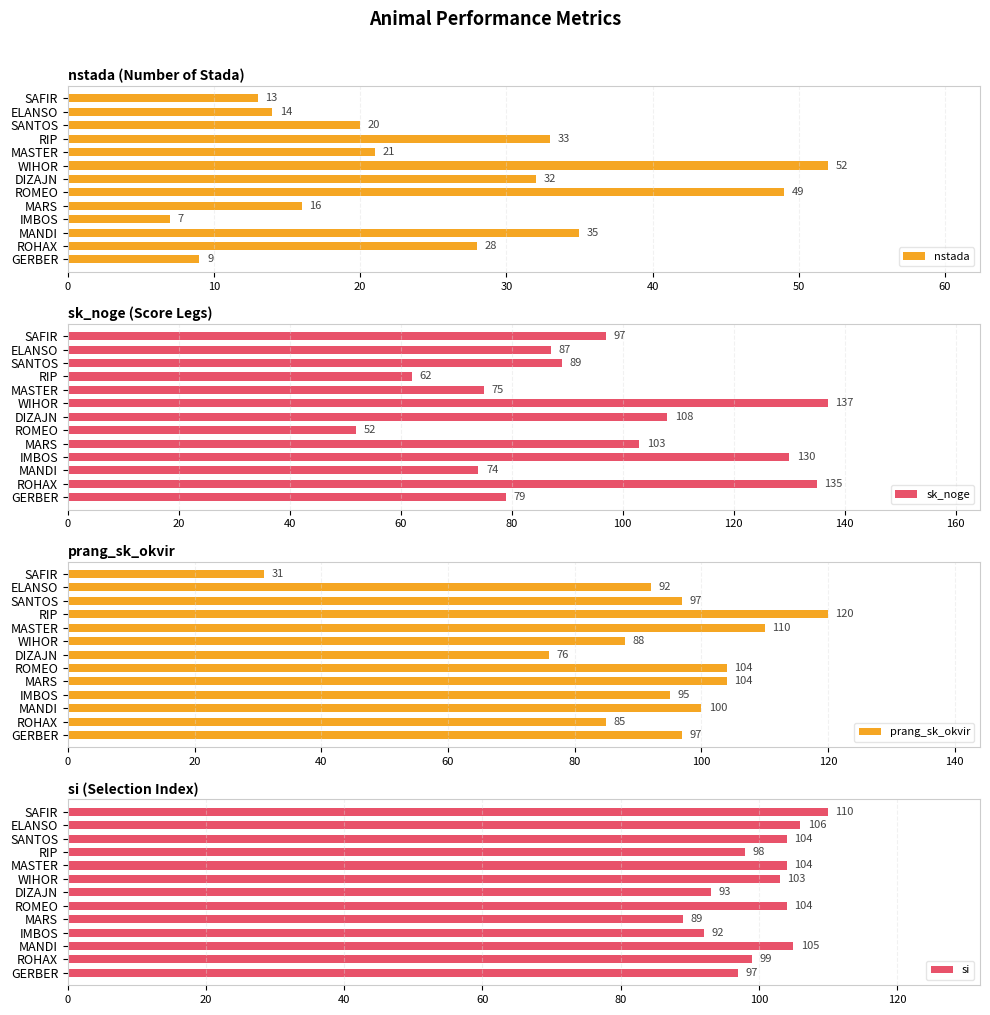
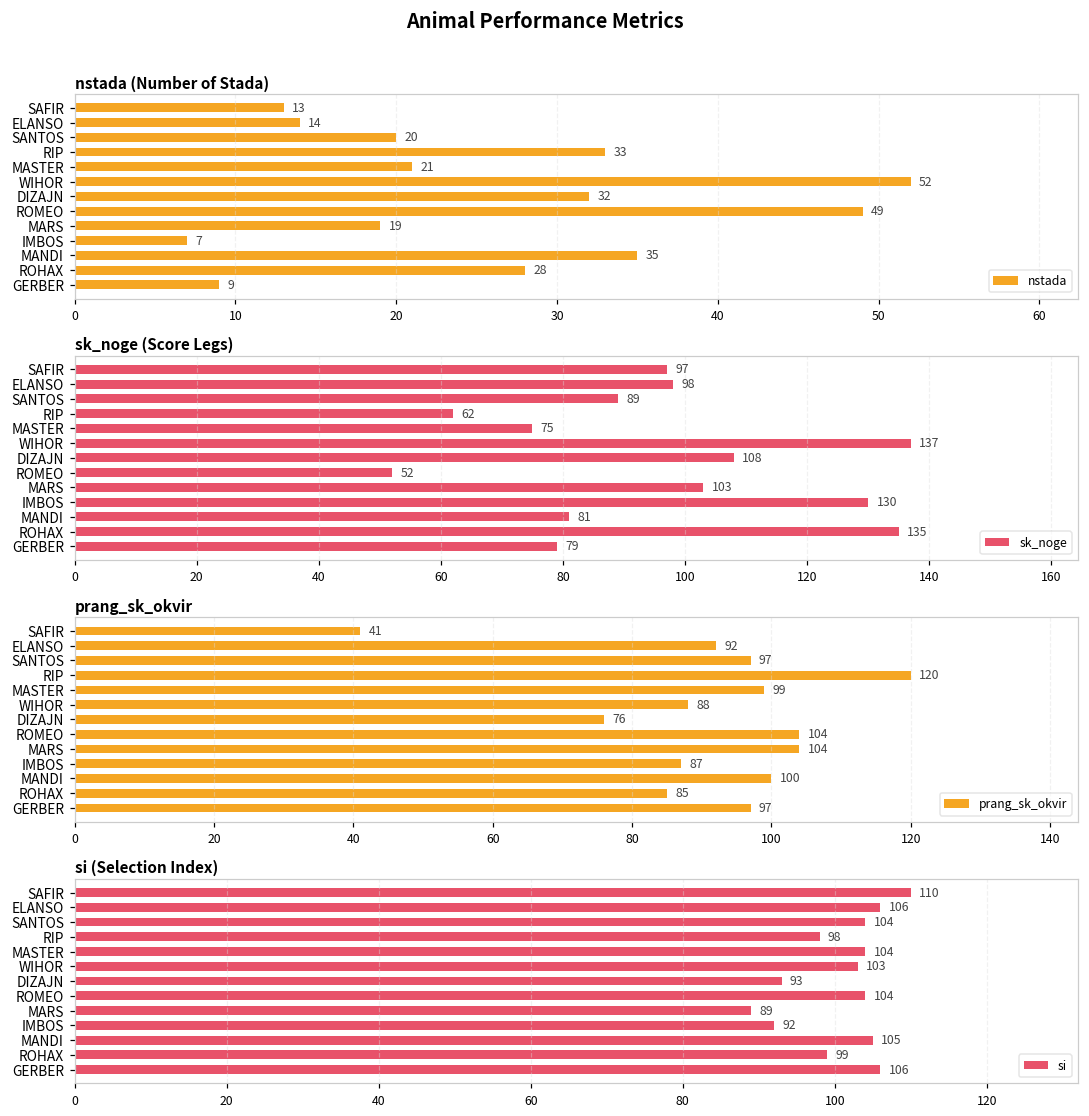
  {
    "nstada (Number of Stada)": {
      "SAFIR": 13,
      "ELANSO": 14,
      "SANTOS": 20,
      "RIP": 33,
      "MASTER": 21,
      "WIHOR": 52,
      "DIZAJN": 32,
      "ROMEO": 49,
-     "MARS": 16,
+     "MARS": 19,
      "IMBOS": 7,
      "MANDI": 35,
      "ROHAX": 28,
      "GERBER": 9
    },
    "sk_noge (Score Legs)": {
      "SAFIR": 97,
-     "ELANSO": 87,
+     "ELANSO": 98,
      "SANTOS": 89,
      "RIP": 62,
      "MASTER": 75,
      "WIHOR": 137,
      "DIZAJN": 108,
      "ROMEO": 52,
      "MARS": 103,
      "IMBOS": 130,
-     "MANDI": 74,
+     "MANDI": 81,
      "ROHAX": 135,
      "GERBER": 79
    },
    "prang_sk_okvir": {
-     "SAFIR": 31,
+     "SAFIR": 41,
      "ELANSO": 92,
      "SANTOS": 97,
      "RIP": 120,
-     "MASTER": 110,
+     "MASTER": 99,
      "WIHOR": 88,
      "DIZAJN": 76,
      "ROMEO": 104,
      "MARS": 104,
-     "IMBOS": 95,
+     "IMBOS": 87,
      "MANDI": 100,
      "ROHAX": 85,
      "GERBER": 97
    },
    "si (Selection Index)": {
      "SAFIR": 110,
      "ELANSO": 106,
      "SANTOS": 104,
      "RIP": 98,
      "MASTER": 104,
      "WIHOR": 103,
      "DIZAJN": 93,
      "ROMEO": 104,
      "MARS": 89,
      "IMBOS": 92,
      "MANDI": 105,
      "ROHAX": 99,
-     "GERBER": 97
+     "GERBER": 106
    }
  }
